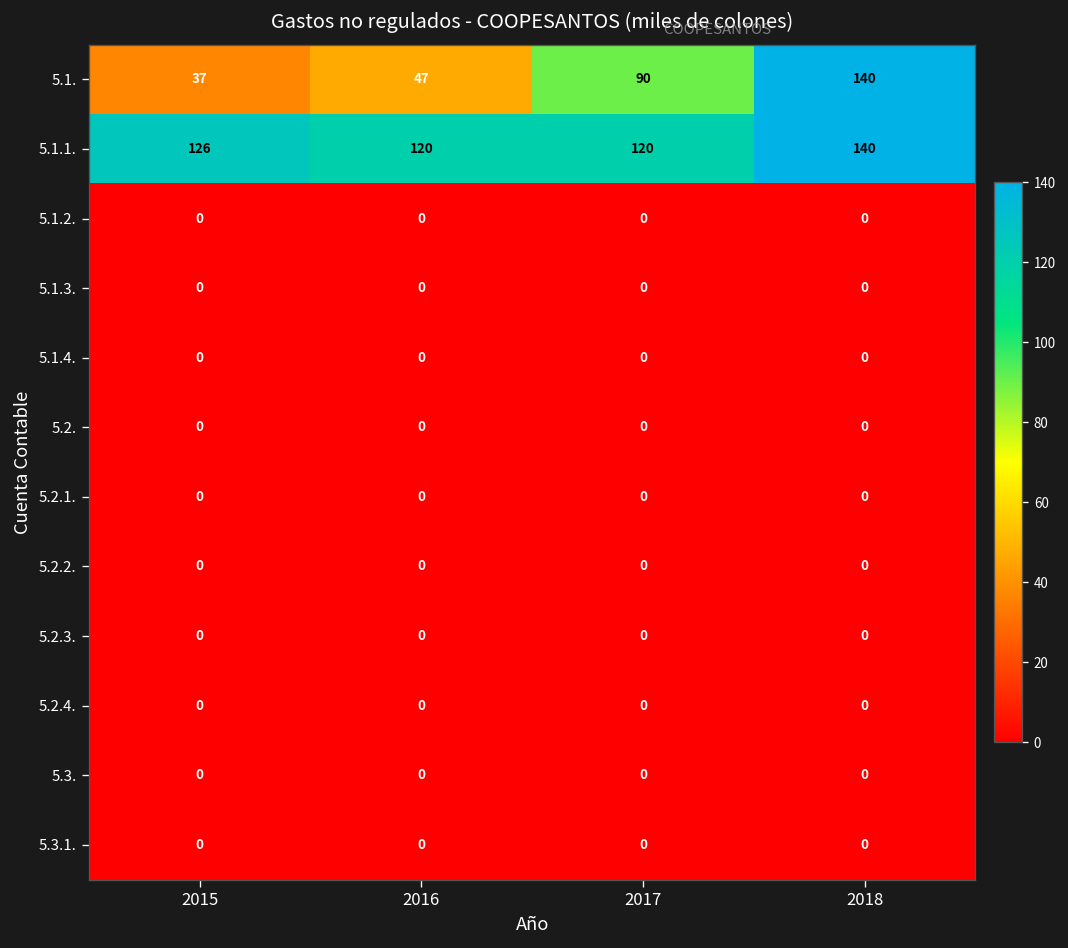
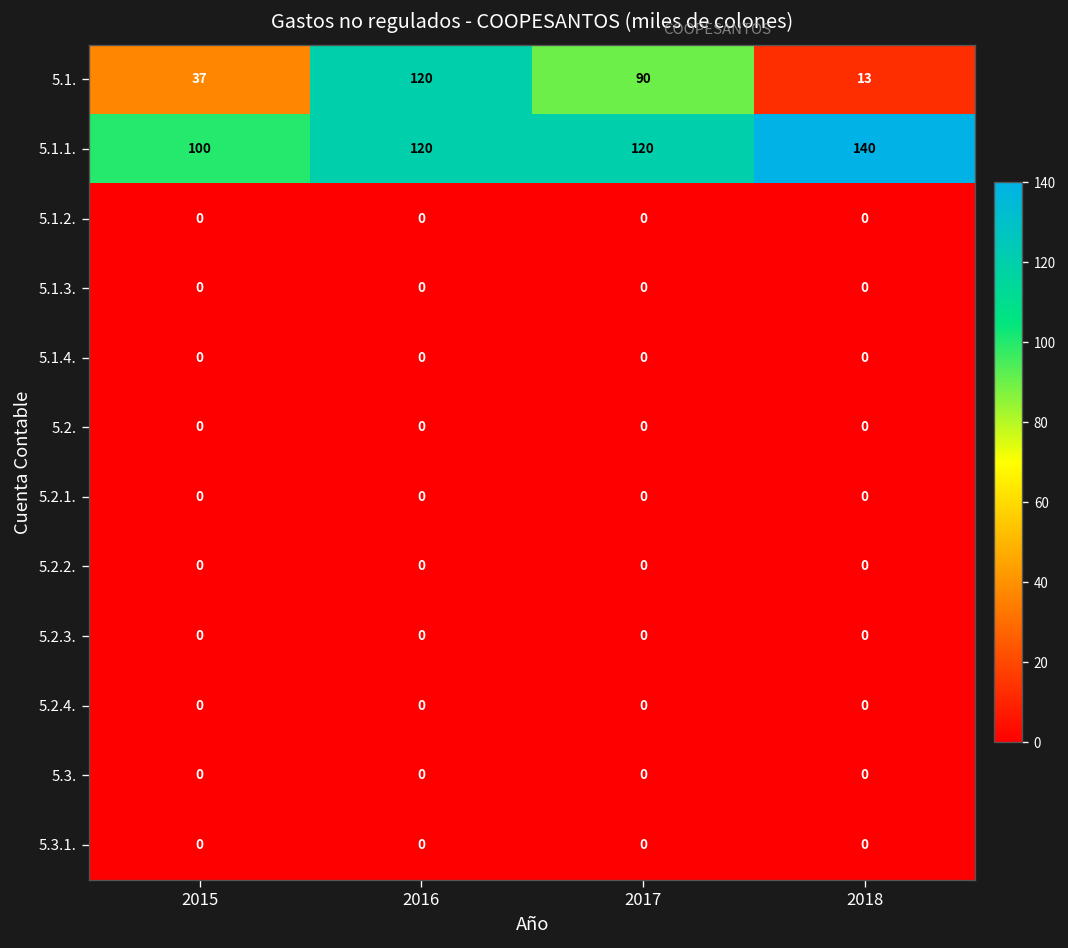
  {
    "5.1.": {
      "2015": 37,
-     "2016": 47,
+     "2016": 120,
      "2017": 90,
-     "2018": 140
+     "2018": 13
    },
    "5.1.1.": {
-     "2015": 126,
+     "2015": 100,
      "2016": 120,
      "2017": 120,
      "2018": 140
    },
    "5.1.2.": {
      "2015": 0,
      "2016": 0,
      "2017": 0,
      "2018": 0
    },
    "5.1.3.": {
      "2015": 0,
      "2016": 0,
      "2017": 0,
      "2018": 0
    },
    "5.1.4.": {
      "2015": 0,
      "2016": 0,
      "2017": 0,
      "2018": 0
    },
    "5.2.": {
      "2015": 0,
      "2016": 0,
      "2017": 0,
      "2018": 0
    },
    "5.2.1.": {
      "2015": 0,
      "2016": 0,
      "2017": 0,
      "2018": 0
    },
    "5.2.2.": {
      "2015": 0,
      "2016": 0,
      "2017": 0,
      "2018": 0
    },
    "5.2.3.": {
      "2015": 0,
      "2016": 0,
      "2017": 0,
      "2018": 0
    },
    "5.2.4.": {
      "2015": 0,
      "2016": 0,
      "2017": 0,
      "2018": 0
    },
    "5.3.": {
      "2015": 0,
      "2016": 0,
      "2017": 0,
      "2018": 0
    },
    "5.3.1.": {
      "2015": 0,
      "2016": 0,
      "2017": 0,
      "2018": 0
    }
  }
